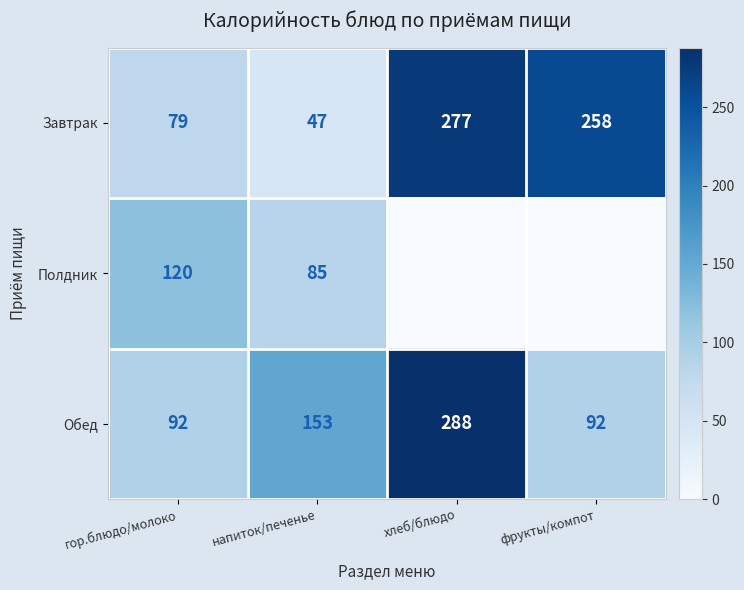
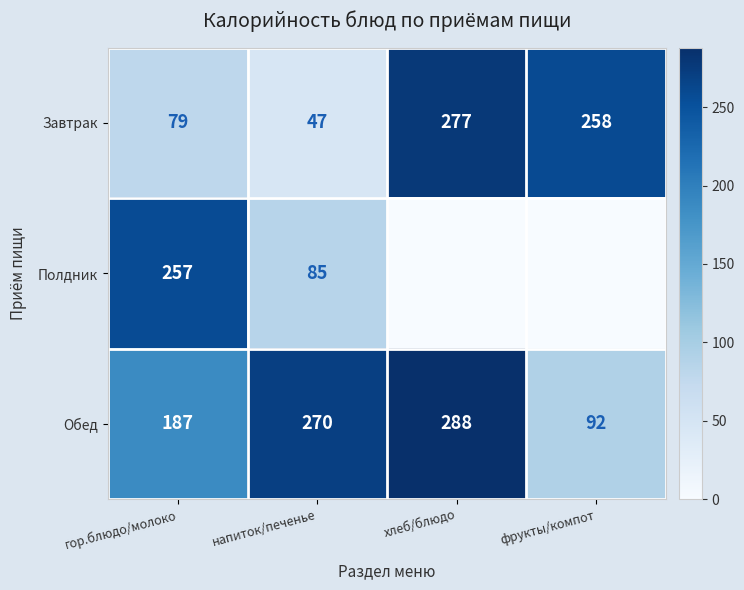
  {
    "Завтрак": {
      "гор.блюдо/молоко": 79,
      "напиток/печенье": 47,
      "хлеб/блюдо": 277,
      "фрукты/компот": 258
    },
    "Полдник": {
-     "гор.блюдо/молоко": 120,
+     "гор.блюдо/молоко": 257,
      "напиток/печенье": 85
    },
    "Обед": {
-     "гор.блюдо/молоко": 92,
-     "напиток/печенье": 153,
+     "гор.блюдо/молоко": 187,
+     "напиток/печенье": 270,
      "хлеб/блюдо": 288,
      "фрукты/компот": 92
    }
  }
